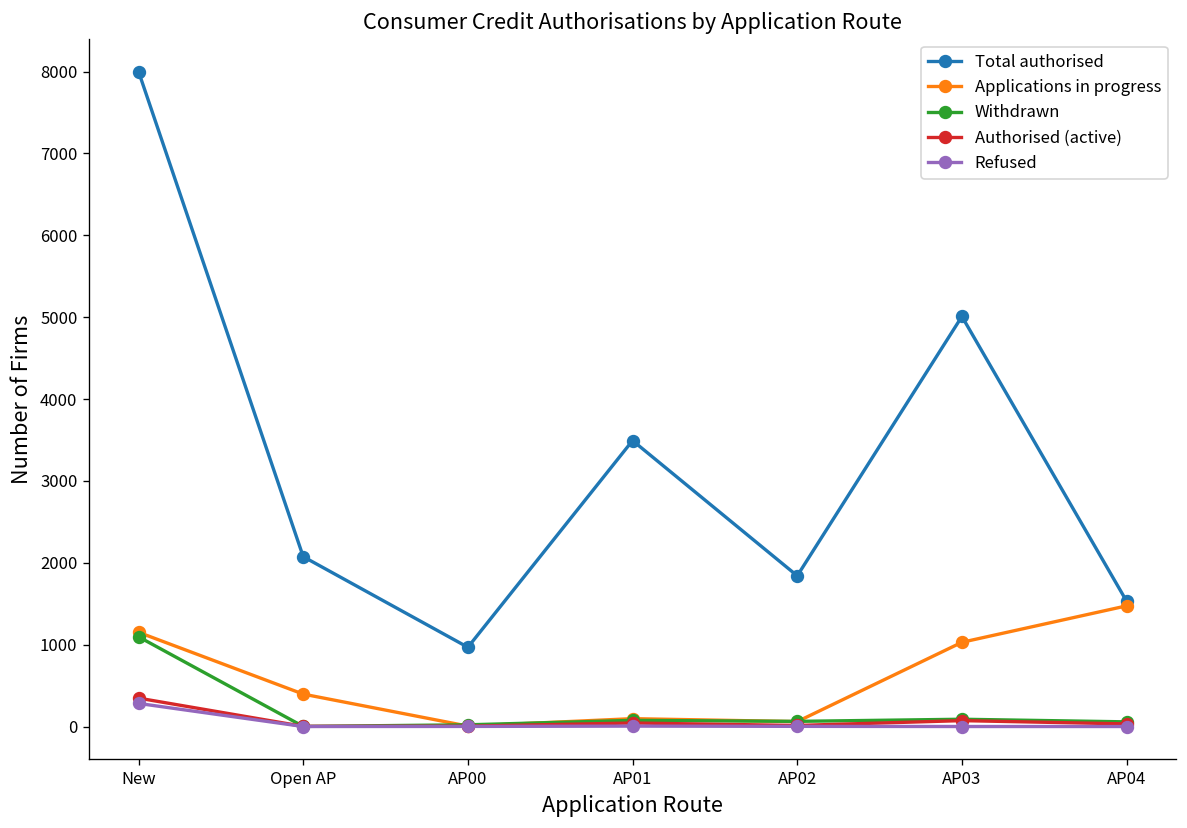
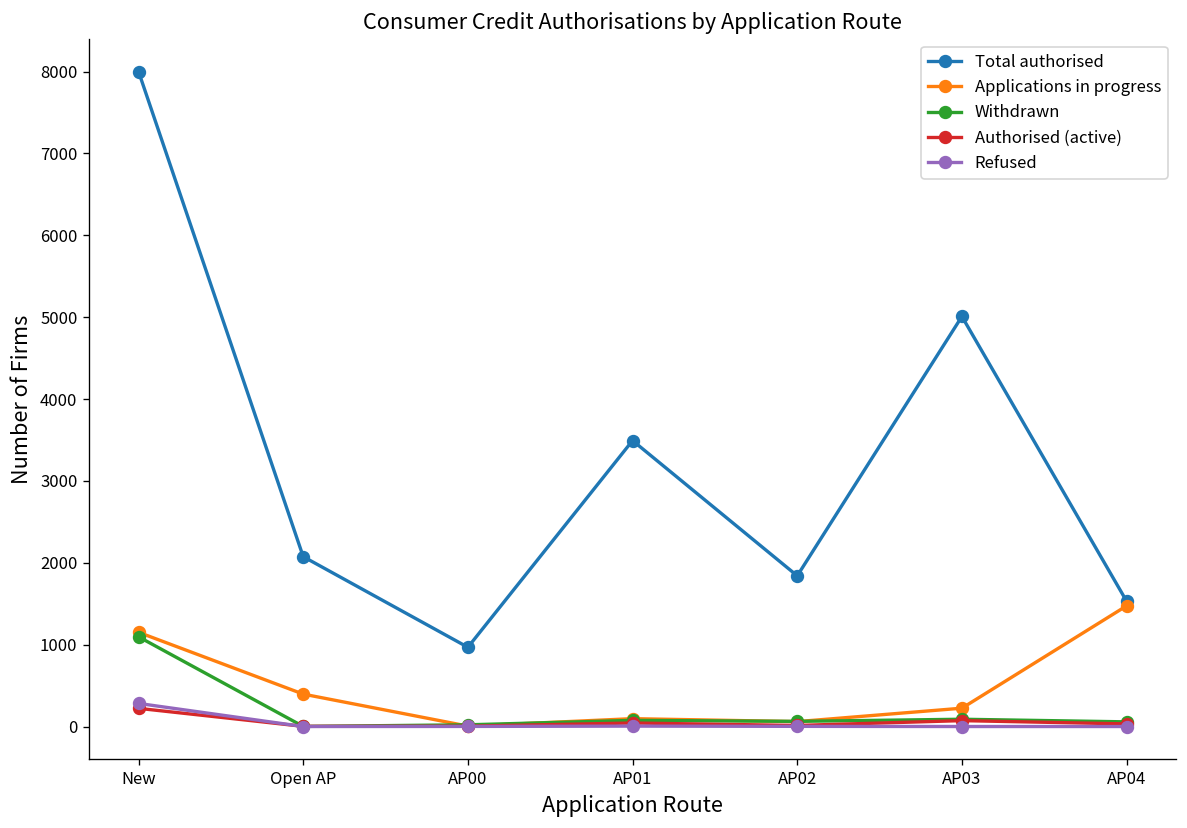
  {
    "Total authorised": {
      "New": 8000,
      "Open AP": 2100,
      "AP00": 1000,
      "AP01": 3500,
      "AP02": 1800,
      "AP03": 5000,
      "AP04": 1500
    },
    "Applications in progress": {
      "New": 1200,
      "Open AP": 400,
-     "AP03": 1000,
+     "AP03": 200,
      "AP04": 1500
    },
    "Withdrawn": {
      "New": 1100
    },
    "Authorised (active)": {
-     "New": 300
+     "New": 200
    },
    "Refused": {
      "New": 300,
      "AP01": 0,
      "AP03": 0
    }
  }
